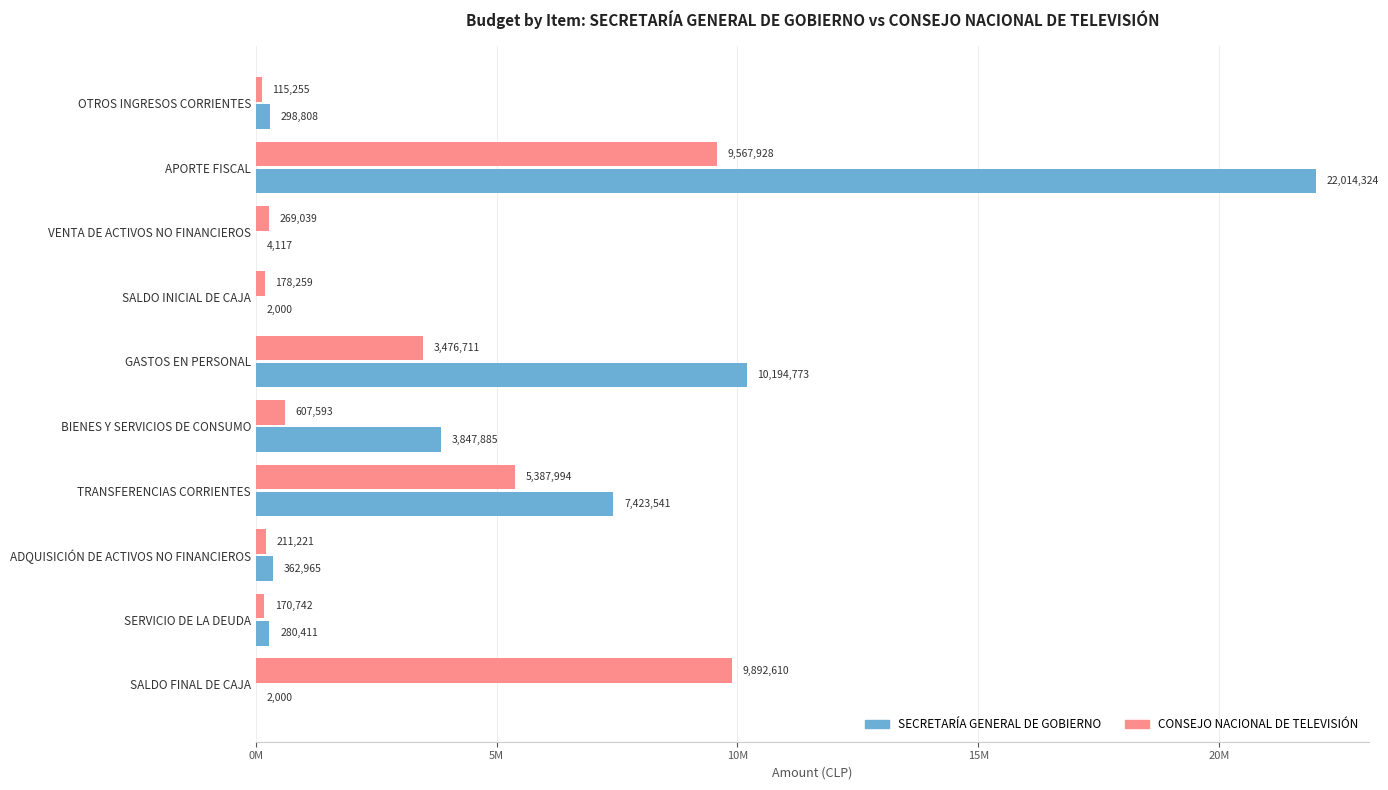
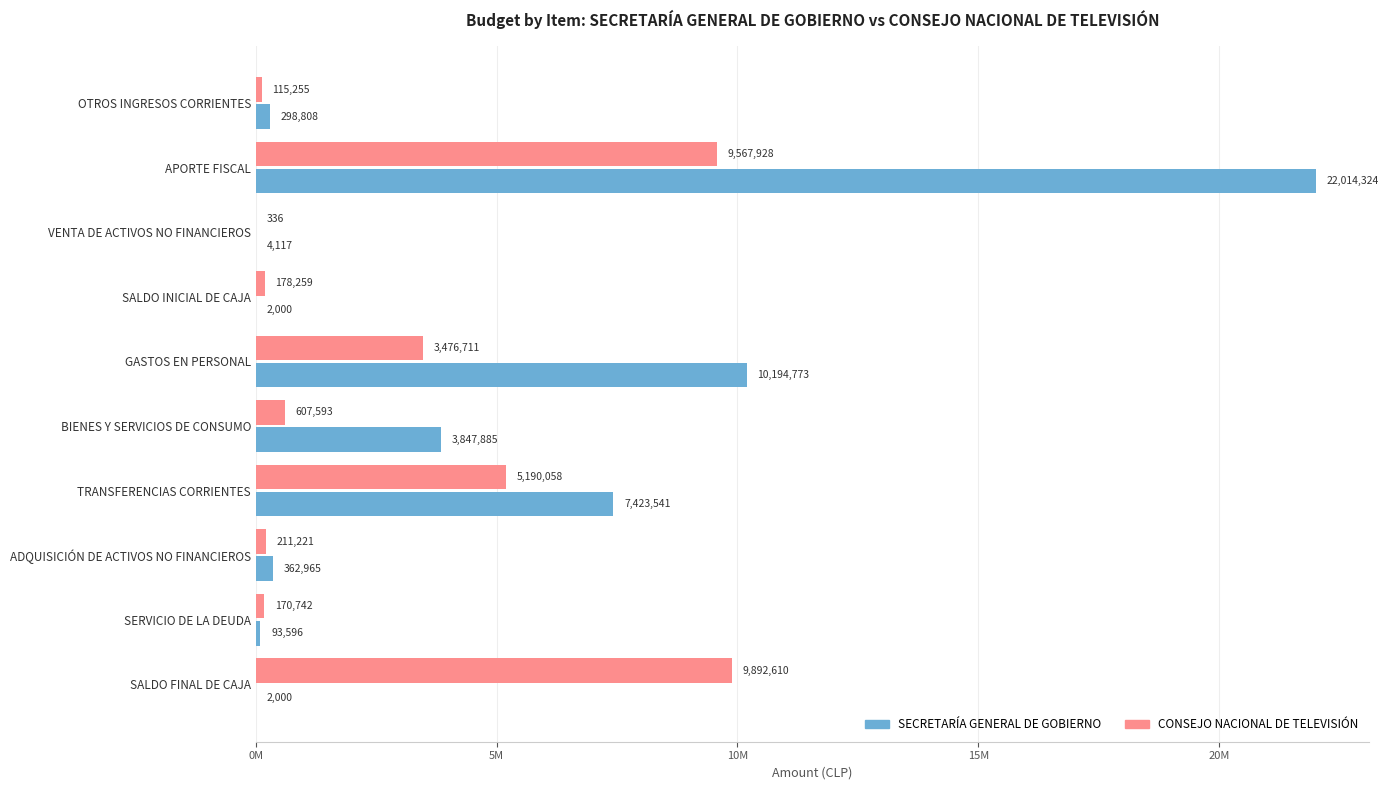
  {
    "SECRETARÍA GENERAL DE GOBIERNO": {
      "OTROS INGRESOS CORRIENTES": "298,808",
      "APORTE FISCAL": "22,014,324",
      "VENTA DE ACTIVOS NO FINANCIEROS": "4,117",
      "SALDO INICIAL DE CAJA": "2,000",
      "GASTOS EN PERSONAL": "10,194,773",
      "BIENES Y SERVICIOS DE CONSUMO": "3,847,885",
      "TRANSFERENCIAS CORRIENTES": "7,423,541",
      "ADQUISICIÓN DE ACTIVOS NO FINANCIEROS": "362,965",
-     "SERVICIO DE LA DEUDA": "280,411",
+     "SERVICIO DE LA DEUDA": "93,596",
      "SALDO FINAL DE CAJA": "2,000"
    },
    "CONSEJO NACIONAL DE TELEVISIÓN": {
      "OTROS INGRESOS CORRIENTES": "115,255",
      "APORTE FISCAL": "9,567,928",
-     "VENTA DE ACTIVOS NO FINANCIEROS": "269,039",
+     "VENTA DE ACTIVOS NO FINANCIEROS": "336",
      "SALDO INICIAL DE CAJA": "178,259",
      "GASTOS EN PERSONAL": "3,476,711",
      "BIENES Y SERVICIOS DE CONSUMO": "607,593",
-     "TRANSFERENCIAS CORRIENTES": "5,387,994",
+     "TRANSFERENCIAS CORRIENTES": "5,190,058",
      "ADQUISICIÓN DE ACTIVOS NO FINANCIEROS": "211,221",
      "SERVICIO DE LA DEUDA": "170,742",
      "SALDO FINAL DE CAJA": "9,892,610"
    }
  }
